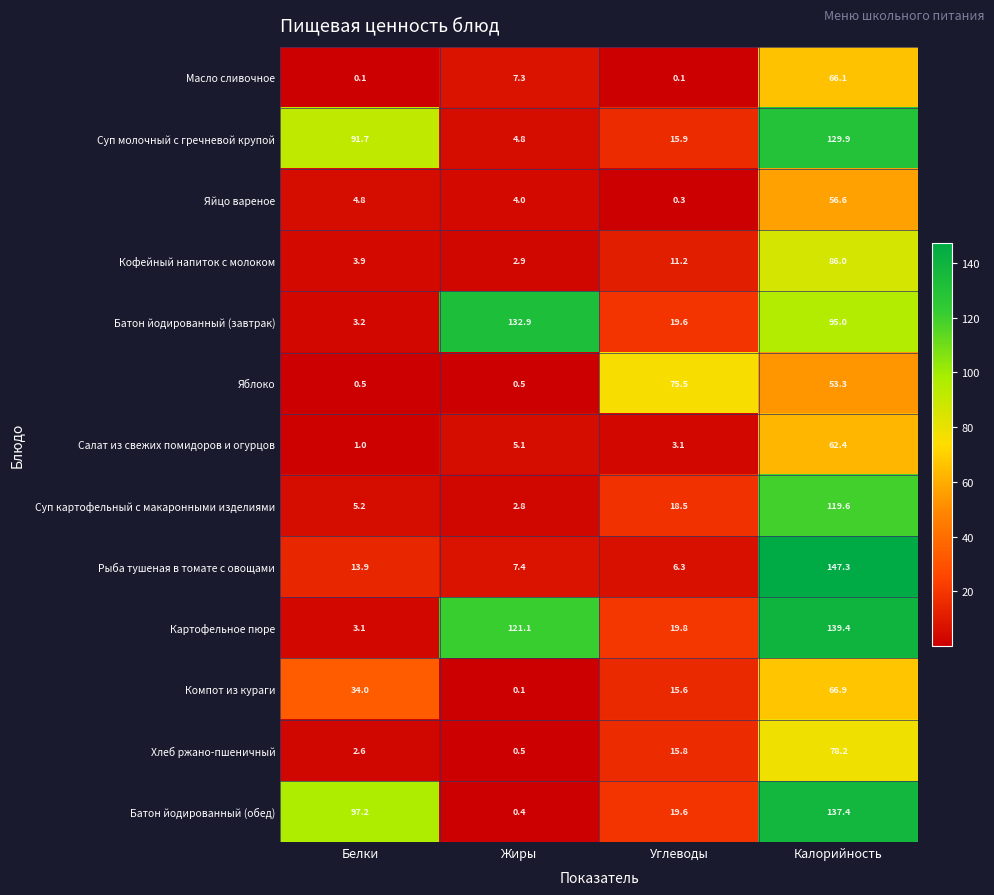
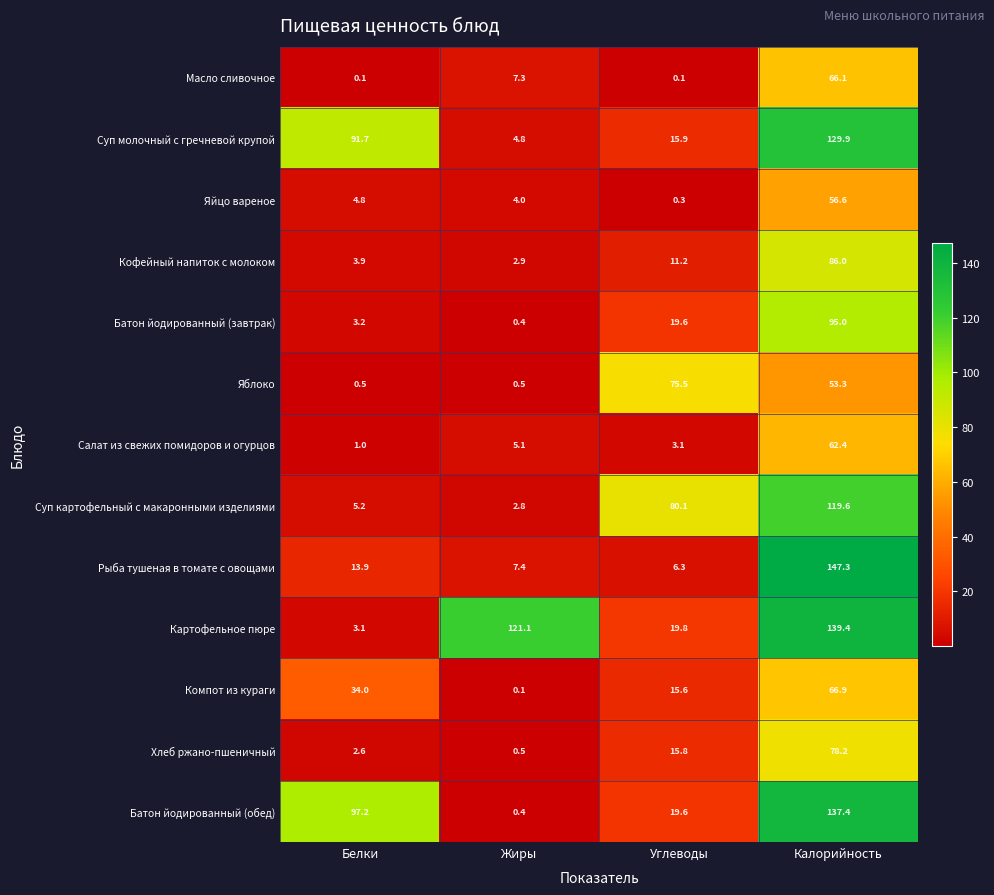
  {
    "Масло сливочное": {
      "Белки": 0.1,
      "Жиры": 7.3,
      "Углеводы": 0.1,
      "Калорийность": 66.1
    },
    "Суп молочный с гречневой крупой": {
      "Белки": 91.7,
      "Жиры": 4.8,
      "Углеводы": 15.9,
      "Калорийность": 129.9
    },
    "Яйцо вареное": {
      "Белки": 4.8,
      "Жиры": 4.0,
      "Углеводы": 0.3,
      "Калорийность": 56.6
    },
    "Кофейный напиток с молоком": {
      "Белки": 3.9,
      "Жиры": 2.9,
      "Углеводы": 11.2,
      "Калорийность": 86.0
    },
    "Батон йодированный (завтрак)": {
      "Белки": 3.2,
-     "Жиры": 132.9,
+     "Жиры": 0.4,
      "Углеводы": 19.6,
      "Калорийность": 95.0
    },
    "Яблоко": {
      "Белки": 0.5,
      "Жиры": 0.5,
      "Углеводы": 75.5,
      "Калорийность": 53.3
    },
    "Салат из свежих помидоров и огурцов": {
      "Белки": 1.0,
      "Жиры": 5.1,
      "Углеводы": 3.1,
      "Калорийность": 62.4
    },
    "Суп картофельный с макаронными изделиями": {
      "Белки": 5.2,
      "Жиры": 2.8,
-     "Углеводы": 18.5,
+     "Углеводы": 80.1,
      "Калорийность": 119.6
    },
    "Рыба тушеная в томате с овощами": {
      "Белки": 13.9,
      "Жиры": 7.4,
      "Углеводы": 6.3,
      "Калорийность": 147.3
    },
    "Картофельное пюре": {
      "Белки": 3.1,
      "Жиры": 121.1,
      "Углеводы": 19.8,
      "Калорийность": 139.4
    },
    "Компот из кураги": {
      "Белки": 34.0,
      "Жиры": 0.1,
      "Углеводы": 15.6,
      "Калорийность": 66.9
    },
    "Хлеб ржано-пшеничный": {
      "Белки": 2.6,
      "Жиры": 0.5,
      "Углеводы": 15.8,
      "Калорийность": 78.2
    },
    "Батон йодированный (обед)": {
      "Белки": 97.2,
      "Жиры": 0.4,
      "Углеводы": 19.6,
      "Калорийность": 137.4
    }
  }
